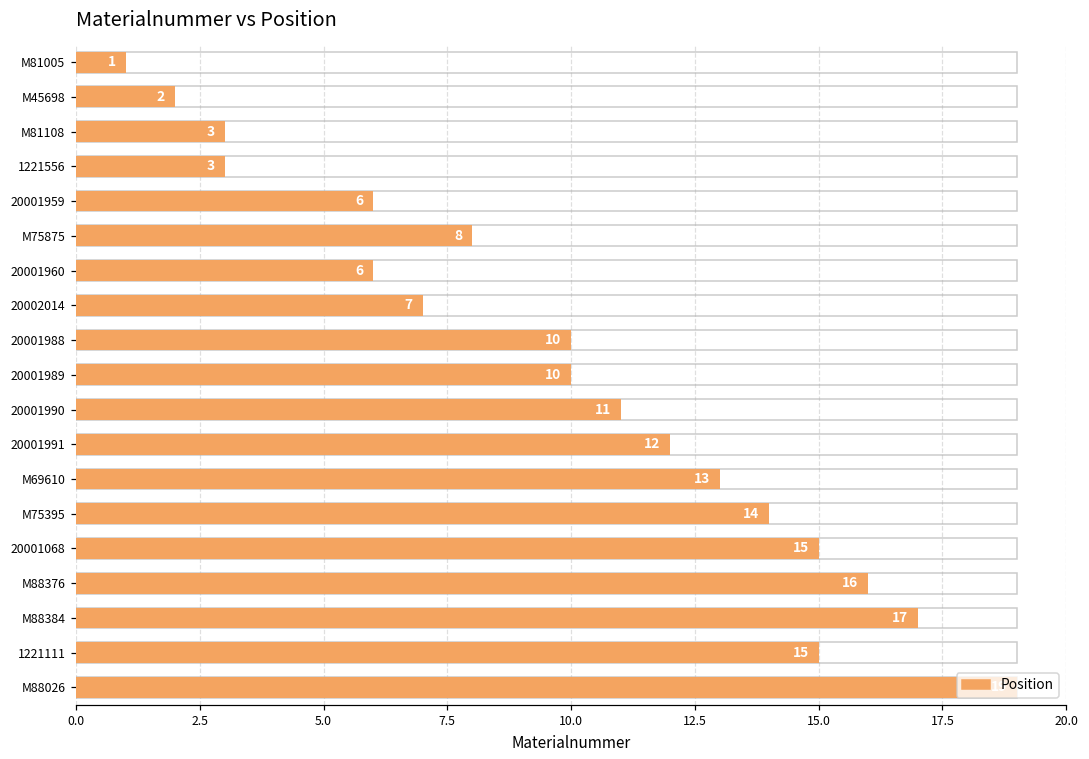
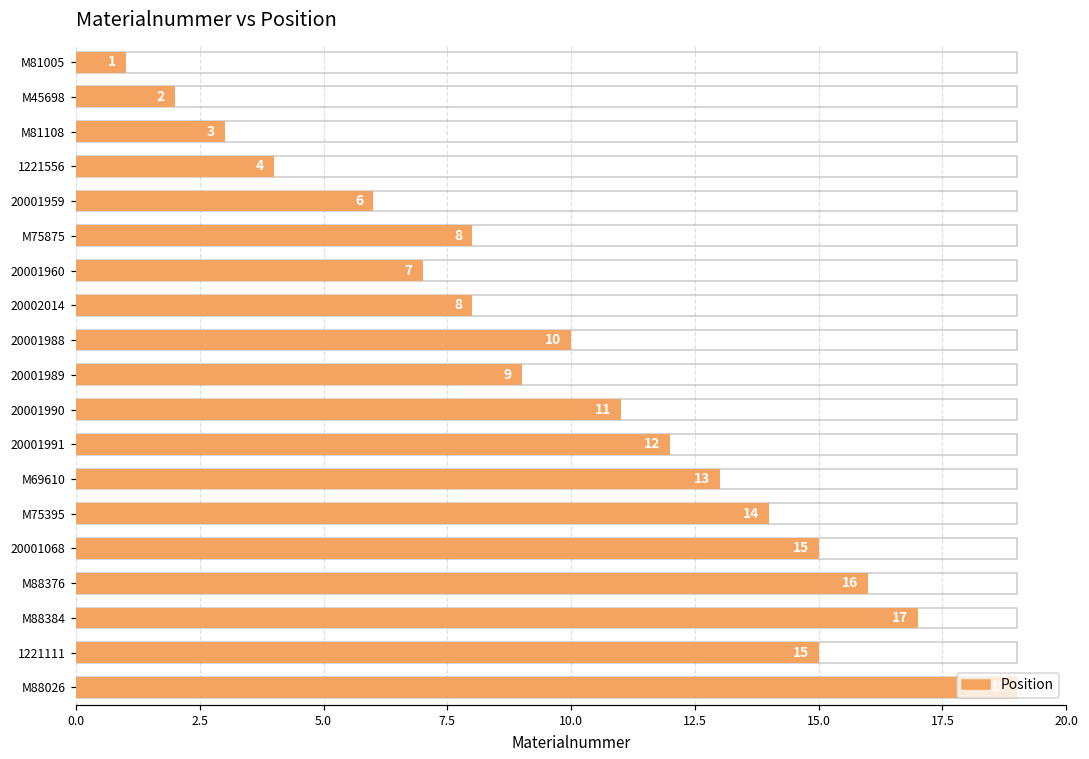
  {
    "Position": {
-     "1221556": 3,
-     "20001960": 6,
-     "20002014": 7,
-     "20001989": 10
+     "1221556": 4,
+     "20001960": 7,
+     "20002014": 8,
+     "20001989": 9
    }
  }
